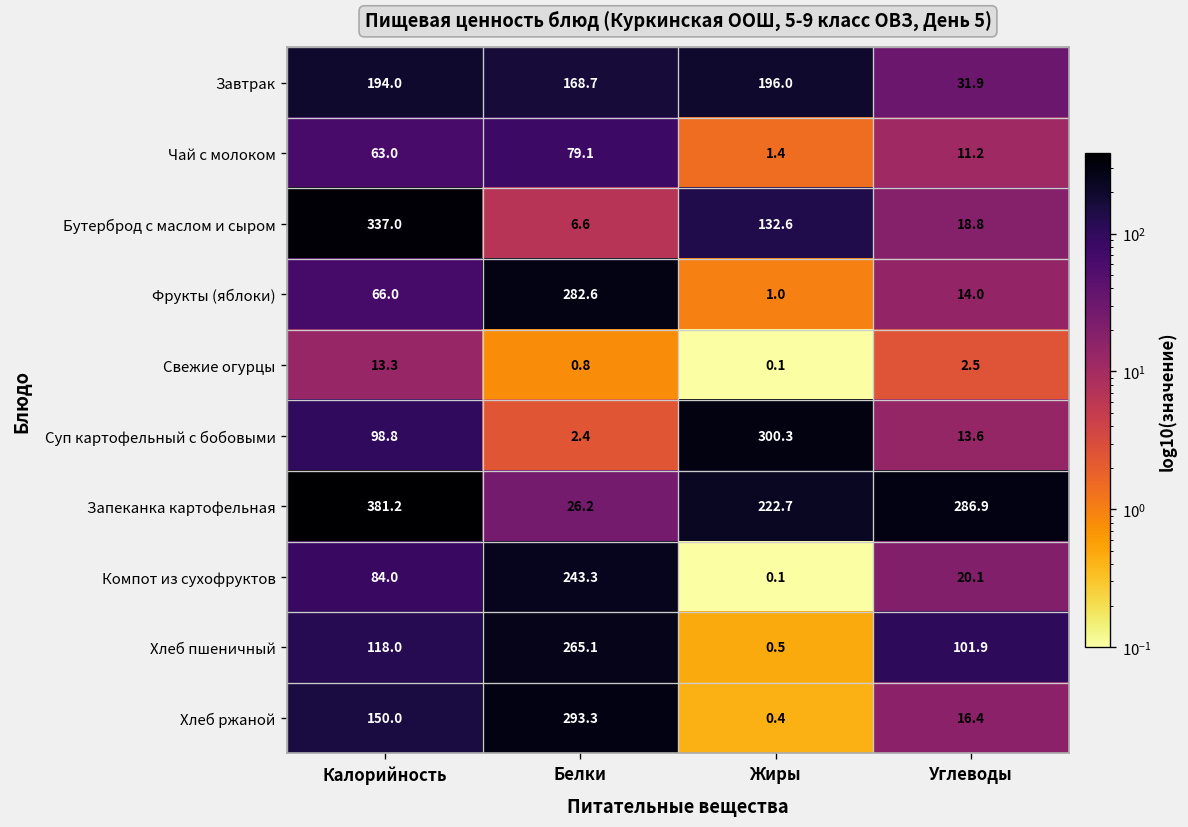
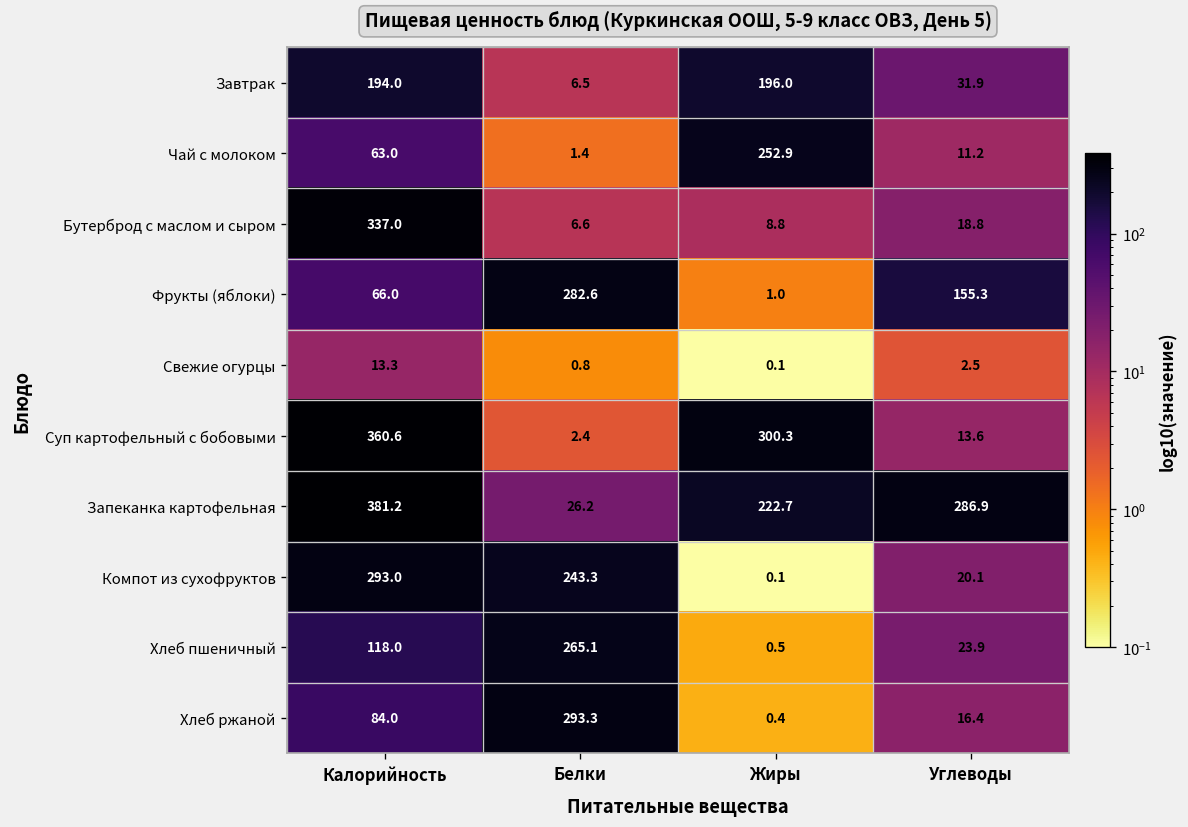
  {
    "Завтрак": {
      "Калорийность": 194.0,
-     "Белки": 168.7,
+     "Белки": 6.5,
      "Жиры": 196.0,
      "Углеводы": 31.9
    },
    "Чай с молоком": {
      "Калорийность": 63.0,
-     "Белки": 79.1,
-     "Жиры": 1.4,
+     "Белки": 1.4,
+     "Жиры": 252.9,
      "Углеводы": 11.2
    },
    "Бутерброд с маслом и сыром": {
      "Калорийность": 337.0,
      "Белки": 6.6,
-     "Жиры": 132.6,
+     "Жиры": 8.8,
      "Углеводы": 18.8
    },
    "Фрукты (яблоки)": {
      "Калорийность": 66.0,
      "Белки": 282.6,
      "Жиры": 1.0,
-     "Углеводы": 14.0
+     "Углеводы": 155.3
    },
    "Свежие огурцы": {
      "Калорийность": 13.3,
      "Белки": 0.8,
      "Жиры": 0.1,
      "Углеводы": 2.5
    },
    "Суп картофельный с бобовыми": {
-     "Калорийность": 98.8,
+     "Калорийность": 360.6,
      "Белки": 2.4,
      "Жиры": 300.3,
      "Углеводы": 13.6
    },
    "Запеканка картофельная": {
      "Калорийность": 381.2,
      "Белки": 26.2,
      "Жиры": 222.7,
      "Углеводы": 286.9
    },
    "Компот из сухофруктов": {
-     "Калорийность": 84.0,
+     "Калорийность": 293.0,
      "Белки": 243.3,
      "Жиры": 0.1,
      "Углеводы": 20.1
    },
    "Хлеб пшеничный": {
      "Калорийность": 118.0,
      "Белки": 265.1,
      "Жиры": 0.5,
-     "Углеводы": 101.9
+     "Углеводы": 23.9
    },
    "Хлеб ржаной": {
-     "Калорийность": 150.0,
+     "Калорийность": 84.0,
      "Белки": 293.3,
      "Жиры": 0.4,
      "Углеводы": 16.4
    }
  }
